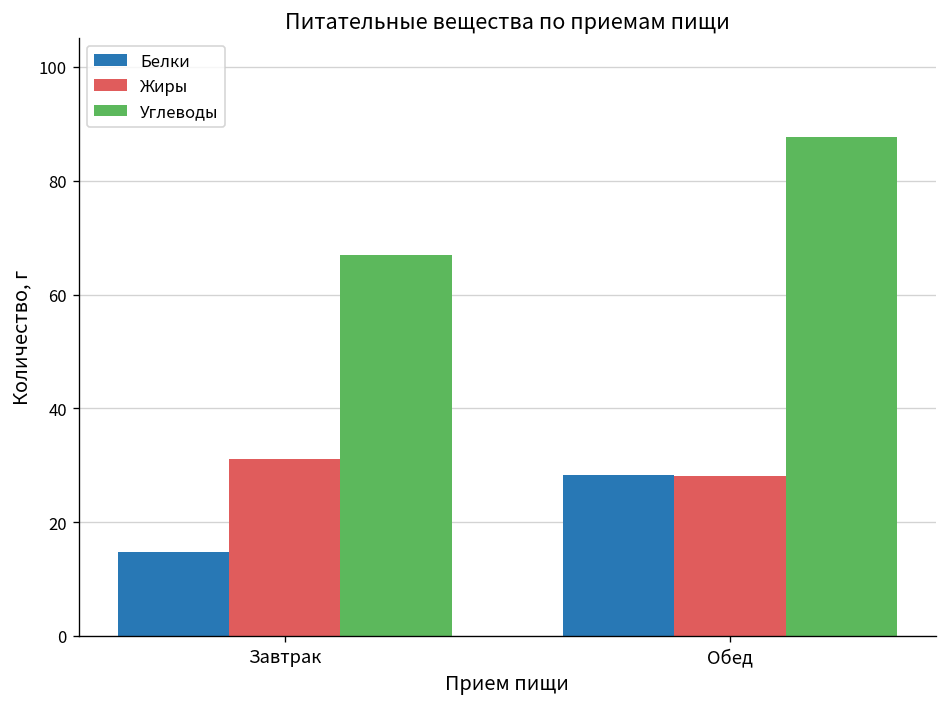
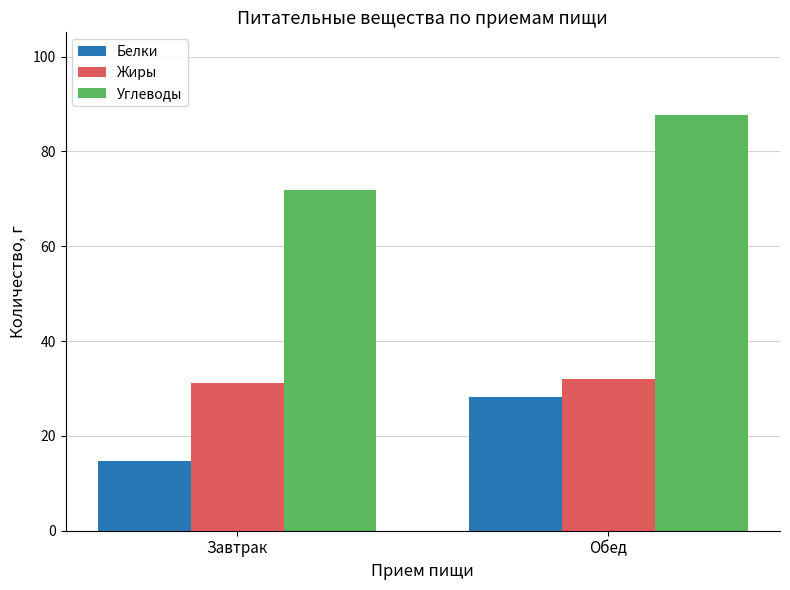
  {
    "Белки": {
      "Завтрак": 15,
      "Обед": 28
    },
    "Жиры": {
      "Завтрак": 31,
-     "Обед": 28
+     "Обед": 32
    },
    "Углеводы": {
-     "Завтрак": 67,
+     "Завтрак": 72,
      "Обед": 88
    }
  }
